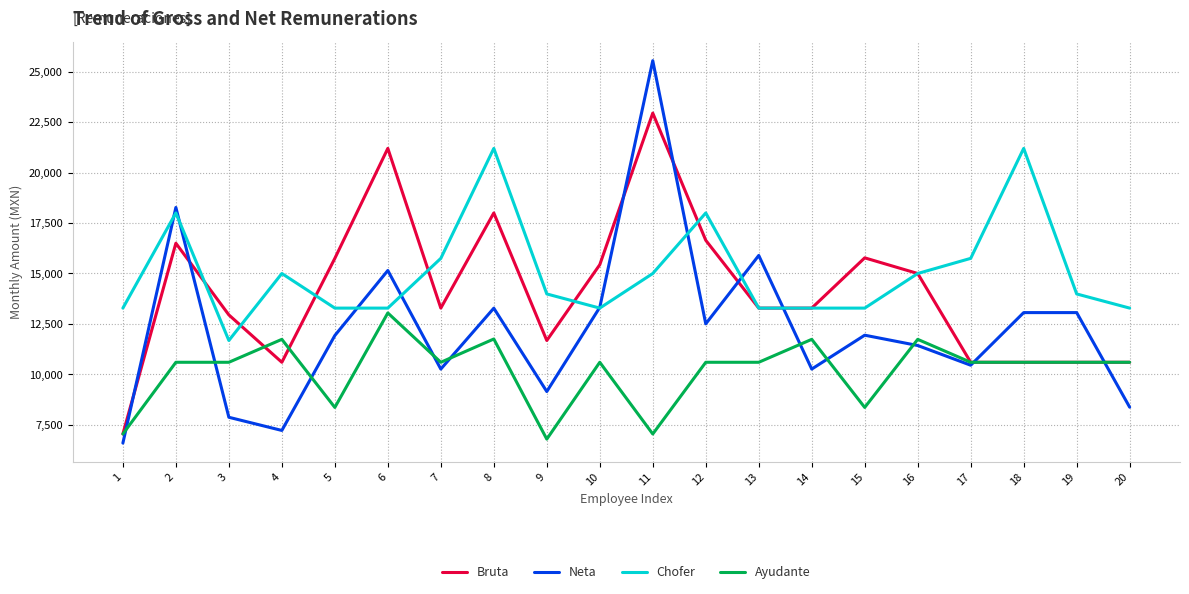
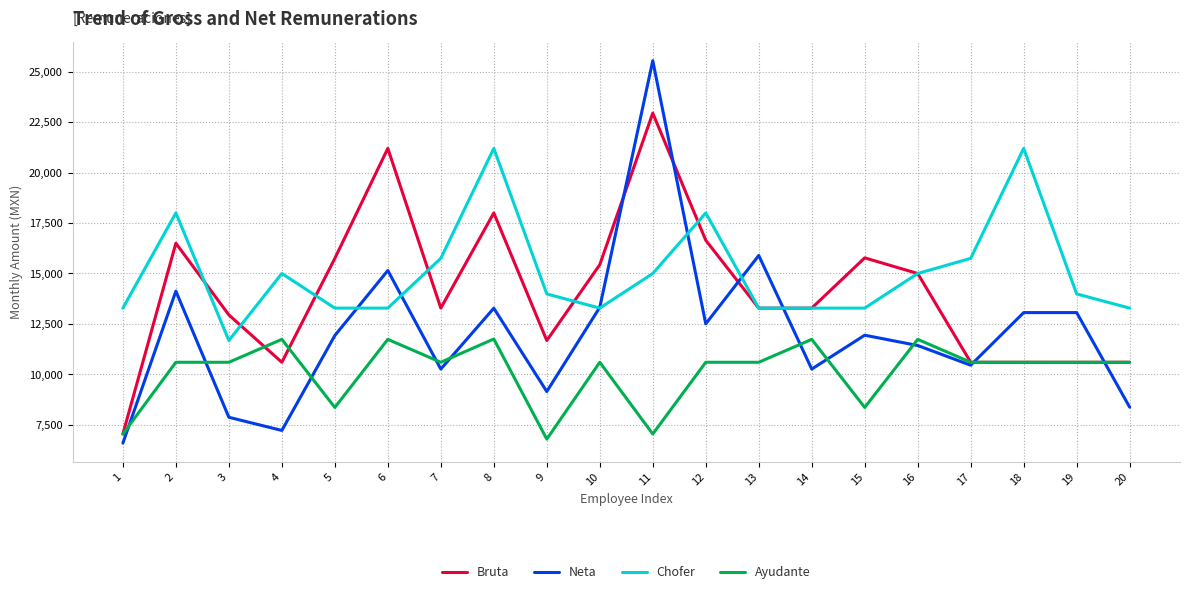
  {
    "Bruta": {
      "2": "16,500",
      "3": "12,900",
      "4": "10,600",
      "5": "15,800",
      "6": "21,200",
      "7": "13,300",
      "8": "18,000",
      "9": "11,700",
      "10": "15,400",
      "11": "22,900",
      "12": "16,600",
      "15": "15,800"
    },
    "Neta": {
      "1": "6,600",
-     "2": "18,300",
+     "2": "14,100",
      "3": "7,900",
      "4": "7,200",
      "5": "11,900",
      "6": "15,100",
      "7": "10,300",
      "8": "13,300",
      "9": "9,200",
      "11": "25,500",
      "12": "12,500",
      "13": "15,900",
      "14": "10,300",
      "15": "11,900",
      "16": "11,400",
      "17": "10,500",
      "18": "13,100",
      "19": "13,100",
      "20": "8,400"
    },
    "Chofer": {
      "1": "13,300",
      "2": "18,000",
      "3": "11,700",
      "4": "15,000",
      "5": "13,300",
      "6": "13,300",
      "7": "15,800",
      "8": "21,200",
      "9": "14,000",
      "11": "15,000",
      "12": "18,000",
      "15": "13,300",
      "17": "15,800",
      "18": "21,200",
      "19": "14,000",
      "20": "13,300"
    },
    "Ayudante": {
      "2": "10,600",
      "3": "10,600",
      "4": "11,700",
      "5": "8,400",
-     "6": "13,000",
+     "6": "11,700",
      "7": "10,600",
      "8": "11,800",
      "9": "6,800",
      "10": "10,600",
      "11": "7,000",
      "12": "10,600",
      "13": "10,600",
      "14": "11,700",
      "15": "8,400",
      "16": "11,700"
    }
  }
